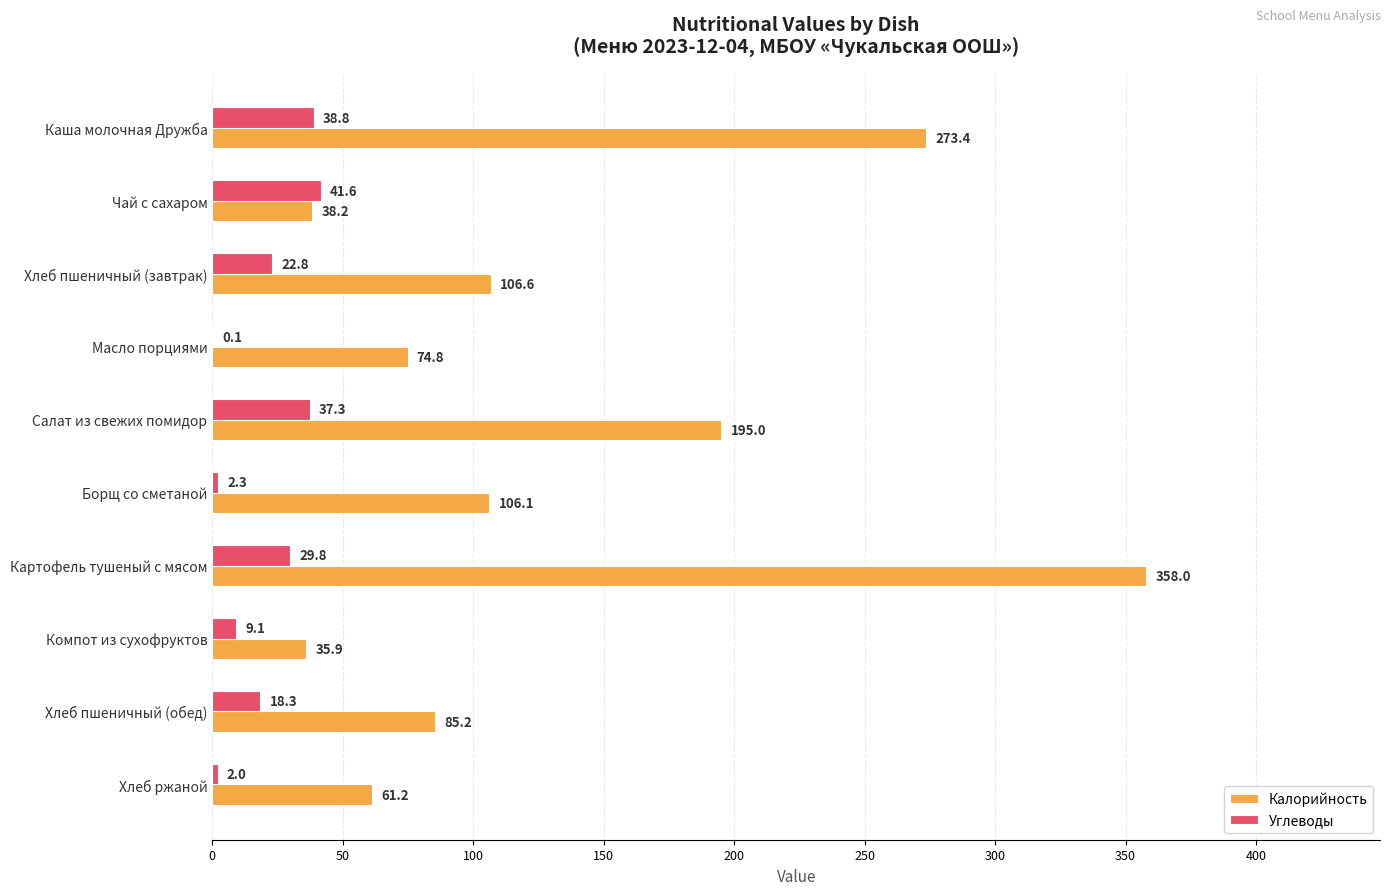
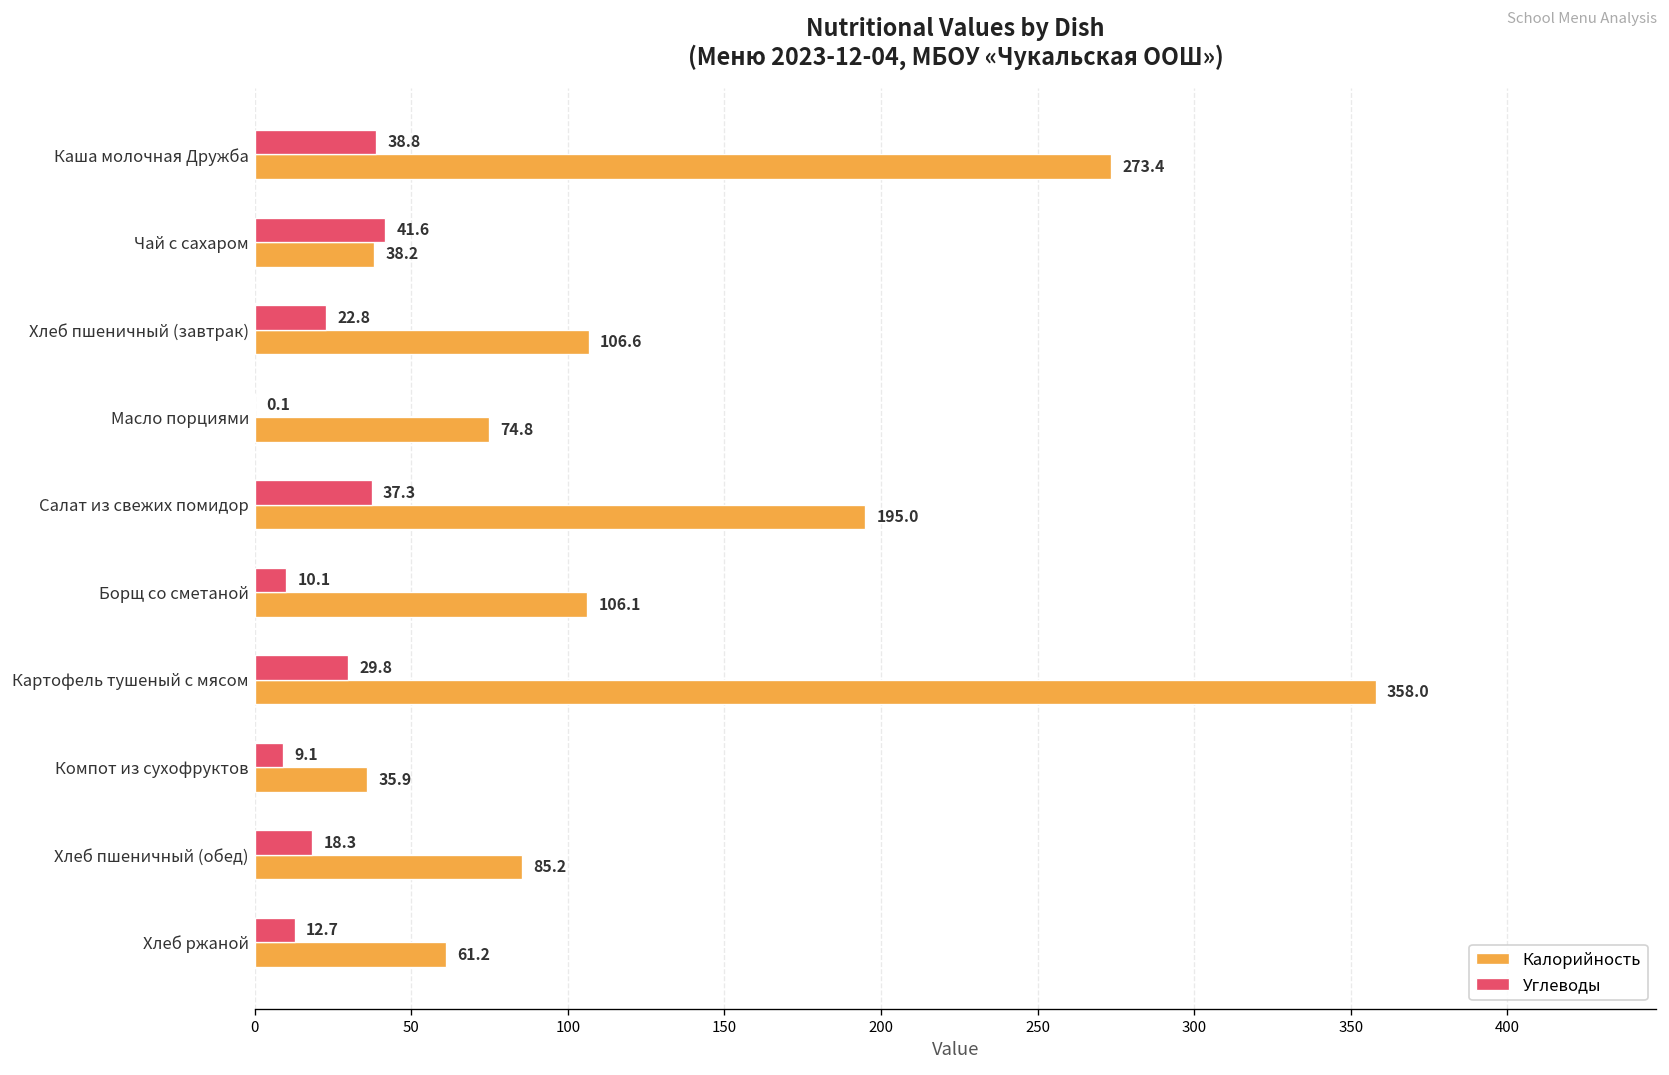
  {
    "Калорийность": {
      "Каша молочная Дружба": 273.4,
      "Чай с сахаром": 38.2,
      "Хлеб пшеничный (завтрак)": 106.6,
      "Масло порциями": 74.8,
      "Салат из свежих помидор": 195.0,
      "Борщ со сметаной": 106.1,
      "Картофель тушеный с мясом": 358.0,
      "Компот из сухофруктов": 35.9,
      "Хлеб пшеничный (обед)": 85.2,
      "Хлеб ржаной": 61.2
    },
    "Углеводы": {
      "Каша молочная Дружба": 38.8,
      "Чай с сахаром": 41.6,
      "Хлеб пшеничный (завтрак)": 22.8,
      "Масло порциями": 0.1,
      "Салат из свежих помидор": 37.3,
-     "Борщ со сметаной": 2.3,
+     "Борщ со сметаной": 10.1,
      "Картофель тушеный с мясом": 29.8,
      "Компот из сухофруктов": 9.1,
      "Хлеб пшеничный (обед)": 18.3,
-     "Хлеб ржаной": 2.0
+     "Хлеб ржаной": 12.7
    }
  }
